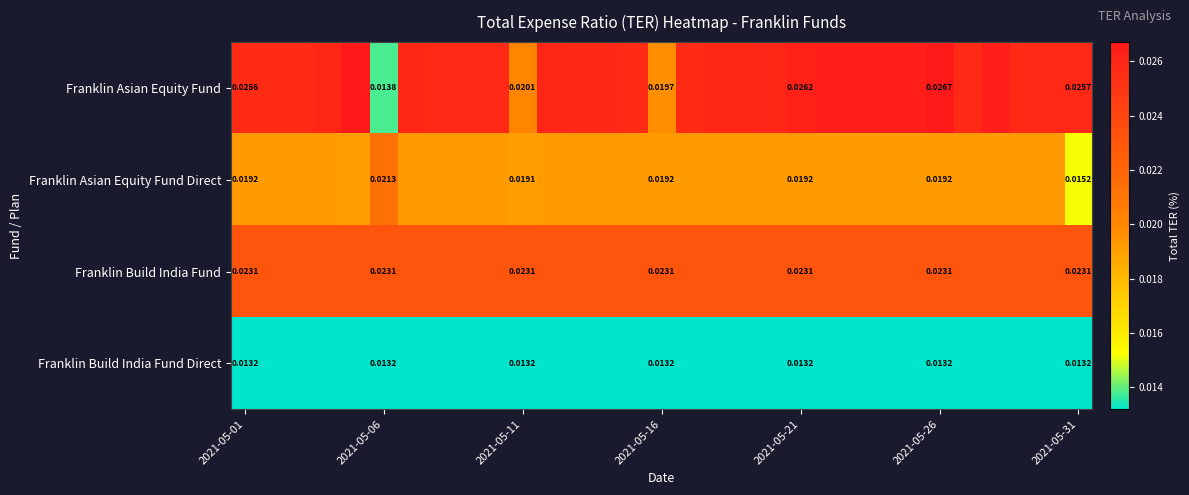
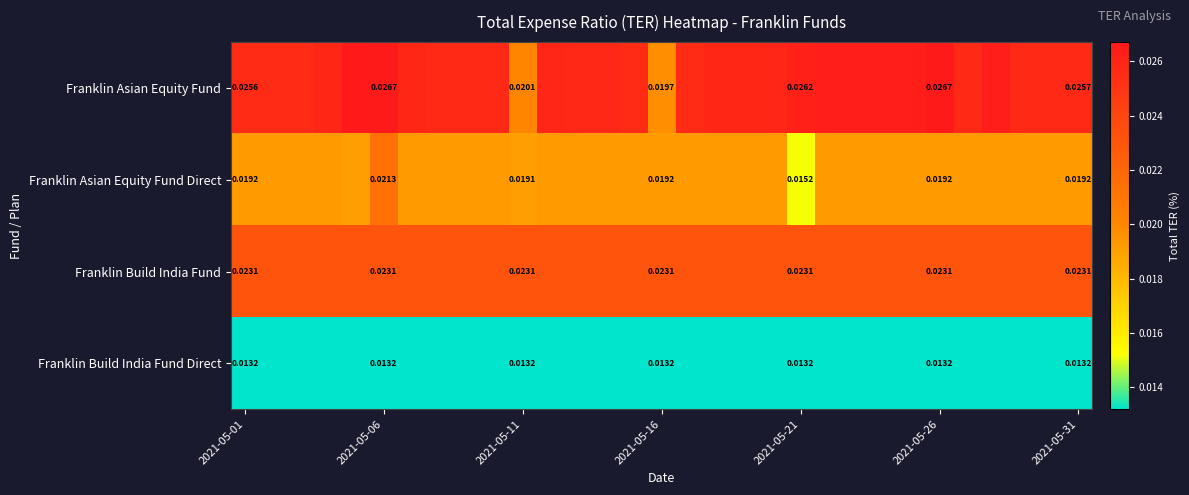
  {
    "Franklin Asian Equity Fund": {
      "2021-05-01": 0.0256,
-     "2021-05-06": 0.0138,
+     "2021-05-06": 0.0267,
      "2021-05-11": 0.0201,
      "2021-05-16": 0.0197,
      "2021-05-21": 0.0262,
      "2021-05-26": 0.0267,
      "2021-05-31": 0.0257
    },
    "Franklin Asian Equity Fund Direct": {
      "2021-05-01": 0.0192,
      "2021-05-06": 0.0213,
      "2021-05-11": 0.0191,
      "2021-05-16": 0.0192,
-     "2021-05-21": 0.0192,
+     "2021-05-21": 0.0152,
      "2021-05-26": 0.0192,
-     "2021-05-31": 0.0152
+     "2021-05-31": 0.0192
    },
    "Franklin Build India Fund": {
      "2021-05-01": 0.0231,
      "2021-05-06": 0.0231,
      "2021-05-11": 0.0231,
      "2021-05-16": 0.0231,
      "2021-05-21": 0.0231,
      "2021-05-26": 0.0231,
      "2021-05-31": 0.0231
    },
    "Franklin Build India Fund Direct": {
      "2021-05-01": 0.0132,
      "2021-05-06": 0.0132,
      "2021-05-11": 0.0132,
      "2021-05-16": 0.0132,
      "2021-05-21": 0.0132,
      "2021-05-26": 0.0132,
      "2021-05-31": 0.0132
    }
  }
